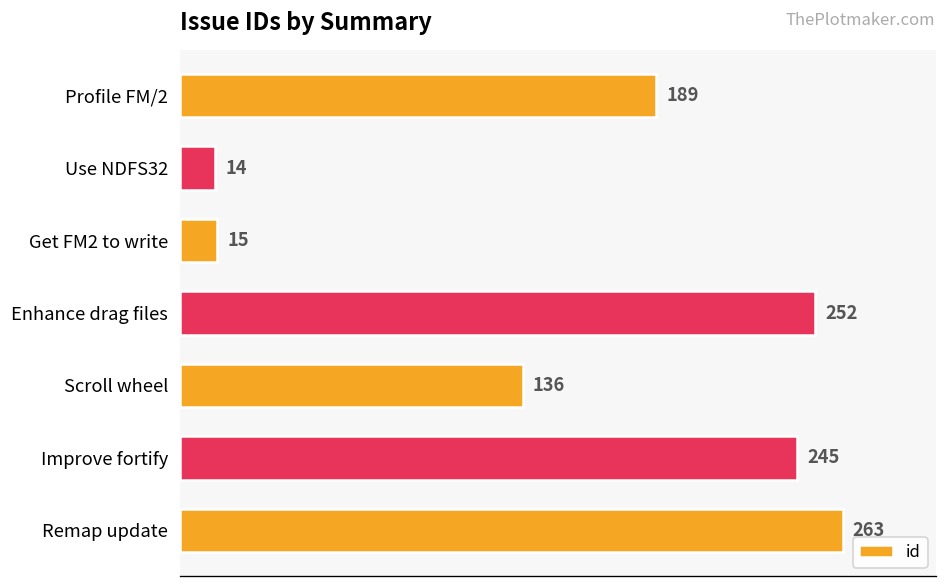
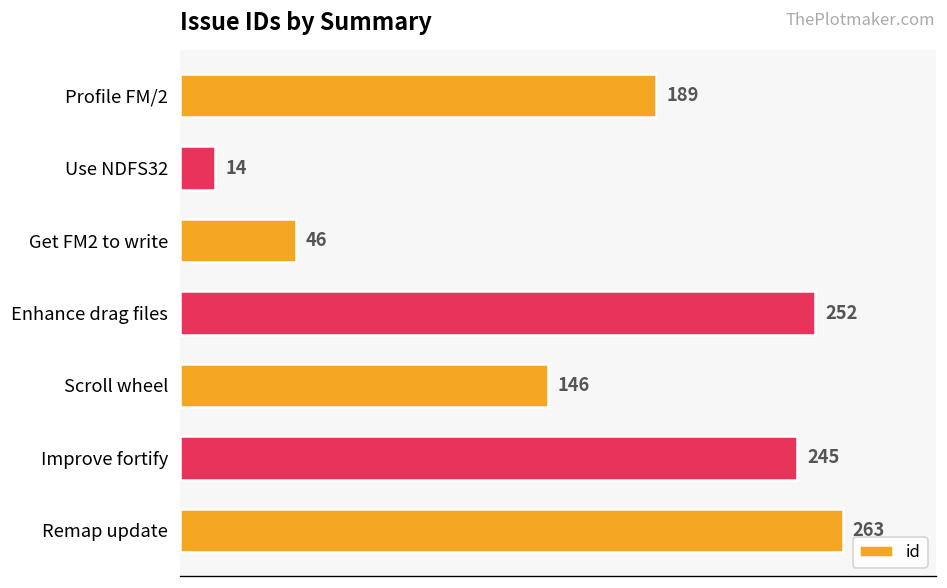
  {
    "Profile FM/2": 189,
    "Use NDFS32": 14,
-   "Get FM2 to write": 15,
+   "Get FM2 to write": 46,
    "Enhance drag files": 252,
-   "Scroll wheel": 136,
+   "Scroll wheel": 146,
    "Improve fortify": 245
  }
